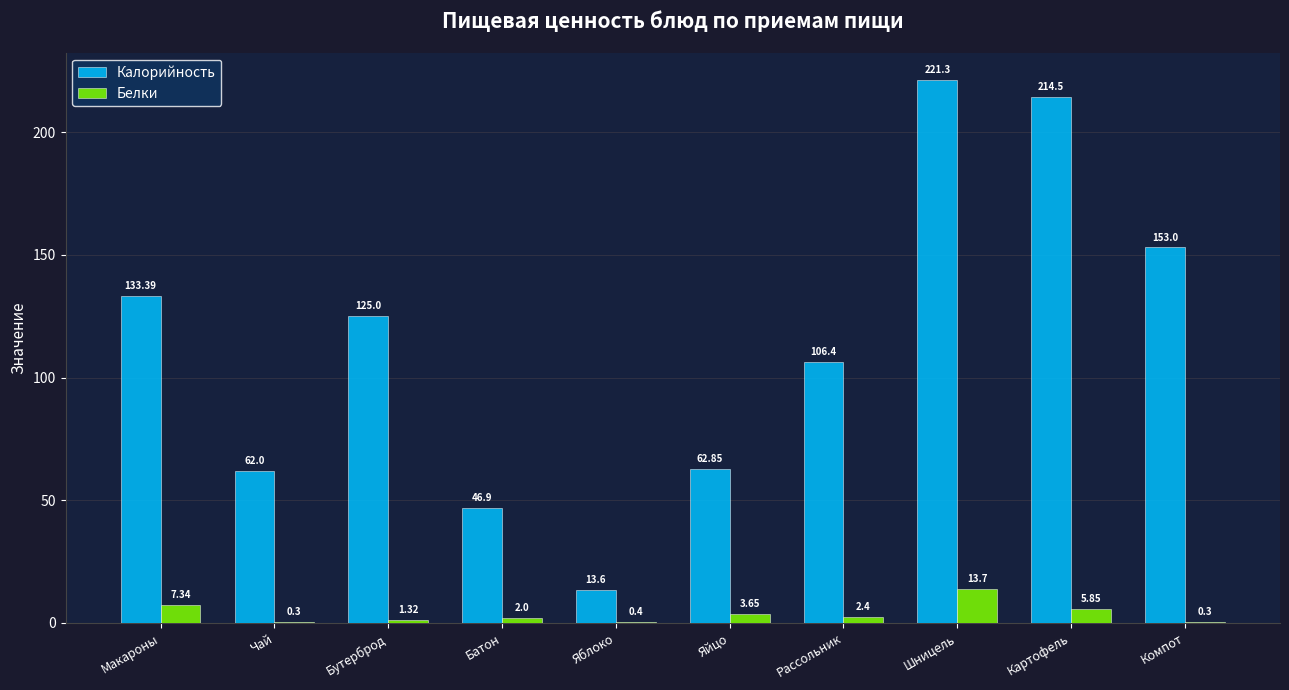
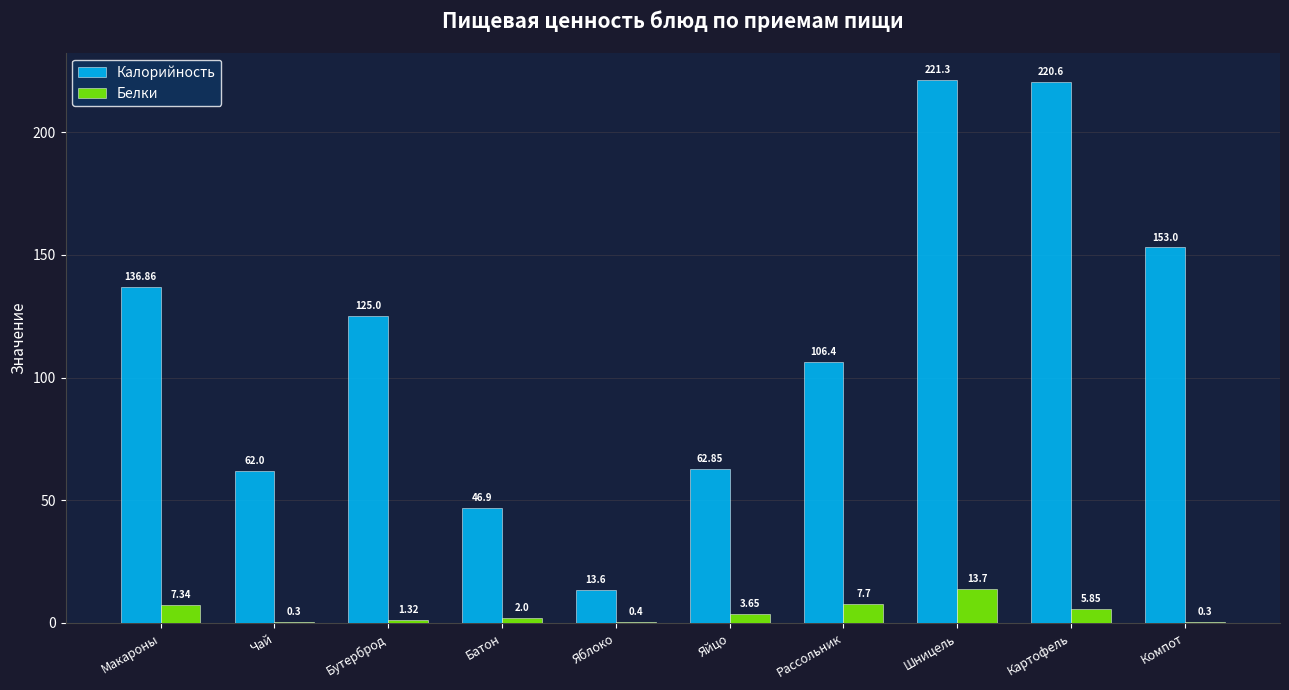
  {
    "Калорийность": {
-     "Макароны": 133.39,
+     "Макароны": 136.86,
      "Чай": 62.0,
      "Бутерброд": 125.0,
      "Батон": 46.9,
      "Яблоко": 13.6,
      "Яйцо": 62.85,
      "Рассольник": 106.4,
      "Шницель": 221.3,
-     "Картофель": 214.5,
+     "Картофель": 220.6,
      "Компот": 153.0
    },
    "Белки": {
      "Макароны": 7.34,
      "Чай": 0.3,
      "Бутерброд": 1.32,
      "Батон": 2.0,
      "Яблоко": 0.4,
      "Яйцо": 3.65,
-     "Рассольник": 2.4,
+     "Рассольник": 7.7,
      "Шницель": 13.7,
      "Картофель": 5.85,
      "Компот": 0.3
    }
  }
